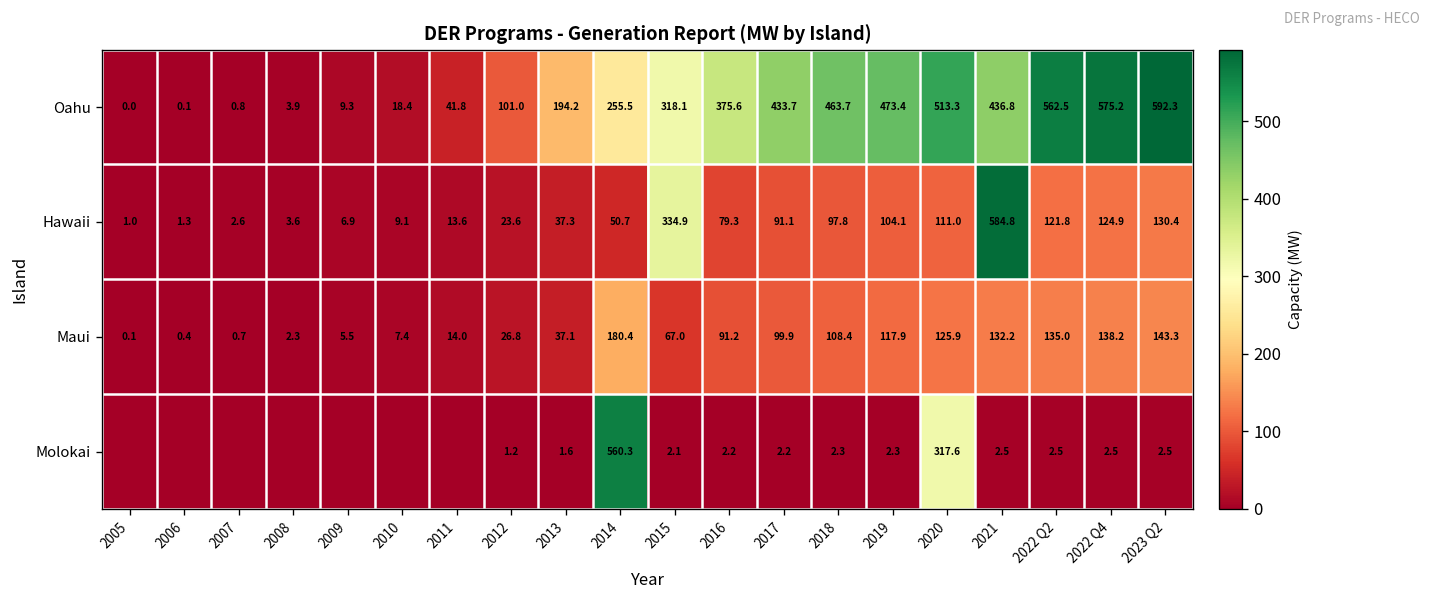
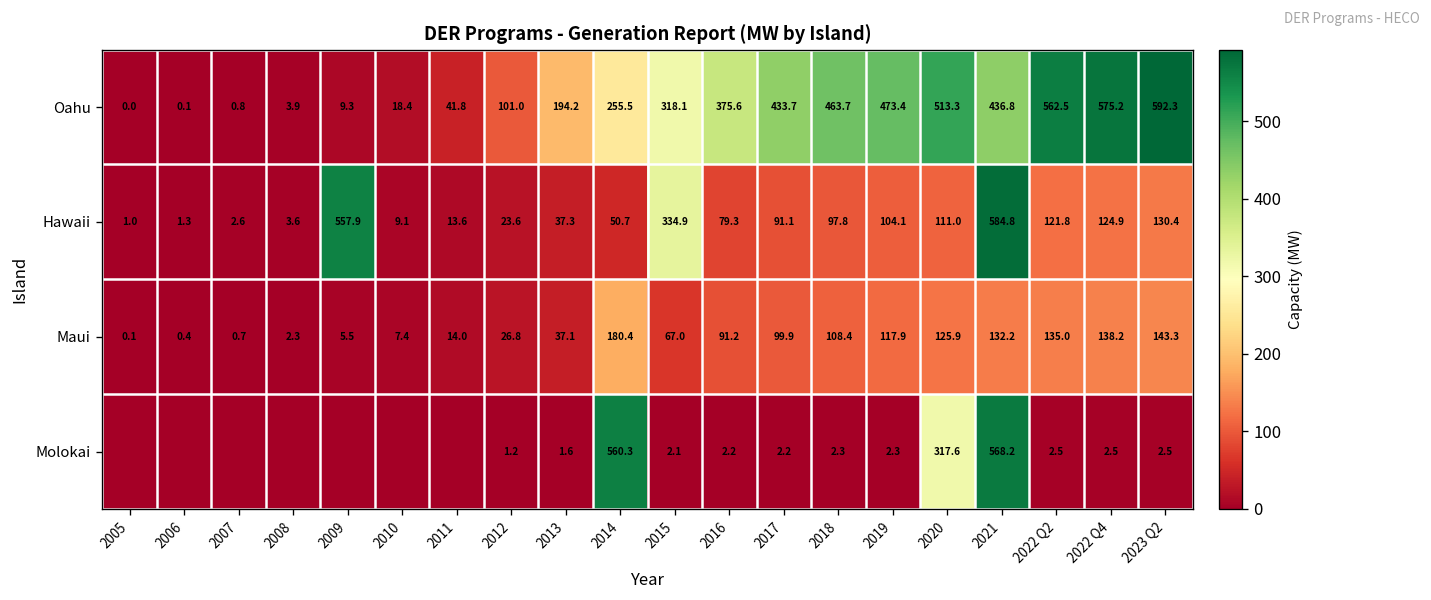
  {
    "Oahu": {
      "2005": 0.0,
      "2006": 0.1,
      "2007": 0.8,
      "2008": 3.9,
      "2009": 9.3,
      "2010": 18.4,
      "2011": 41.8,
      "2012": 101.0,
      "2013": 194.2,
      "2014": 255.5,
      "2015": 318.1,
      "2016": 375.6,
      "2017": 433.7,
      "2018": 463.7,
      "2019": 473.4,
      "2020": 513.3,
      "2021": 436.8,
      "2022 Q2": 562.5,
      "2022 Q4": 575.2,
      "2023 Q2": 592.3
    },
    "Hawaii": {
      "2005": 1.0,
      "2006": 1.3,
      "2007": 2.6,
      "2008": 3.6,
-     "2009": 6.9,
+     "2009": 557.9,
      "2010": 9.1,
      "2011": 13.6,
      "2012": 23.6,
      "2013": 37.3,
      "2014": 50.7,
      "2015": 334.9,
      "2016": 79.3,
      "2017": 91.1,
      "2018": 97.8,
      "2019": 104.1,
      "2020": 111.0,
      "2021": 584.8,
      "2022 Q2": 121.8,
      "2022 Q4": 124.9,
      "2023 Q2": 130.4
    },
    "Maui": {
      "2005": 0.1,
      "2006": 0.4,
      "2007": 0.7,
      "2008": 2.3,
      "2009": 5.5,
      "2010": 7.4,
      "2011": 14.0,
      "2012": 26.8,
      "2013": 37.1,
      "2014": 180.4,
      "2015": 67.0,
      "2016": 91.2,
      "2017": 99.9,
      "2018": 108.4,
      "2019": 117.9,
      "2020": 125.9,
      "2021": 132.2,
      "2022 Q2": 135.0,
      "2022 Q4": 138.2,
      "2023 Q2": 143.3
    },
    "Molokai": {
      "2012": 1.2,
      "2013": 1.6,
      "2014": 560.3,
      "2015": 2.1,
      "2016": 2.2,
      "2017": 2.2,
      "2018": 2.3,
      "2019": 2.3,
      "2020": 317.6,
-     "2021": 2.5,
+     "2021": 568.2,
      "2022 Q2": 2.5,
      "2022 Q4": 2.5,
      "2023 Q2": 2.5
    }
  }
